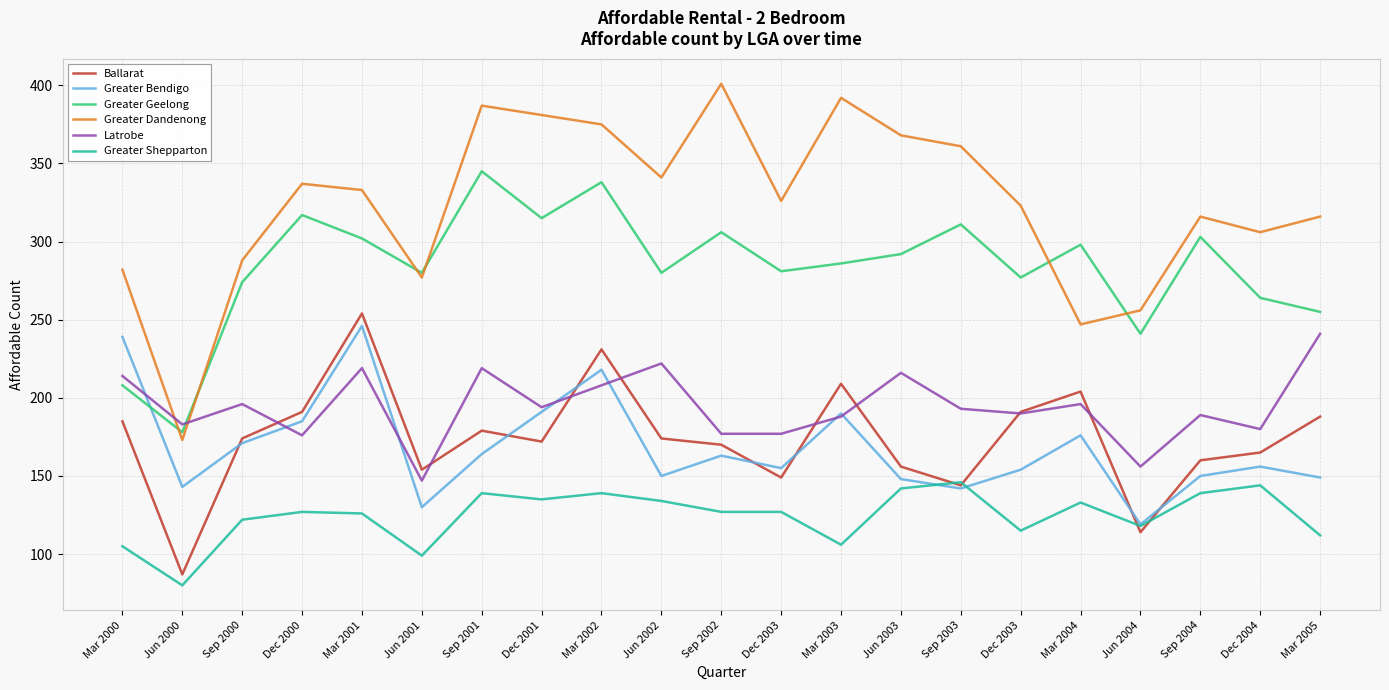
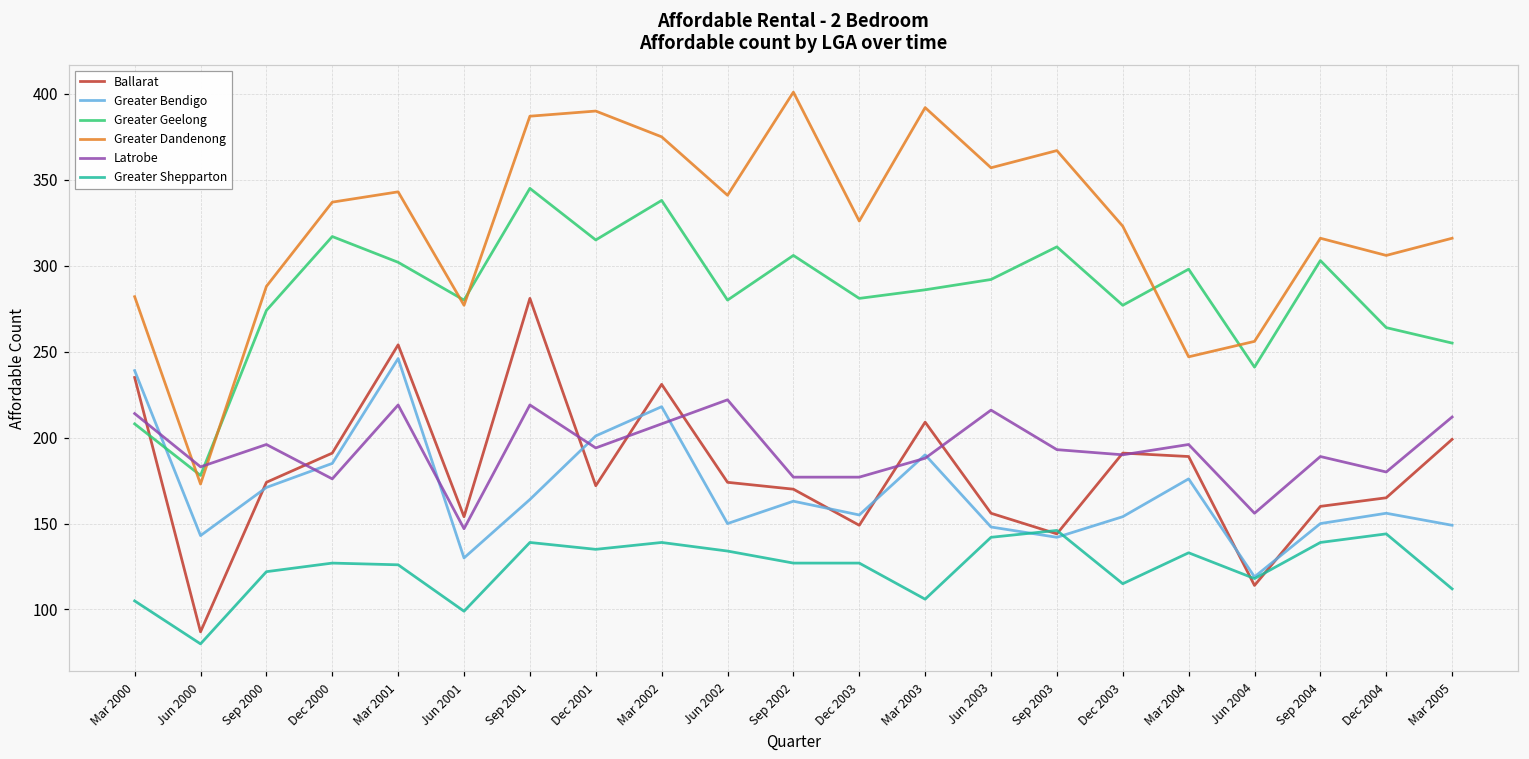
  {
    "Ballarat": {
-     "Mar 2000": 185,
+     "Mar 2000": 235,
      "Jun 2000": 87,
      "Sep 2000": 174,
      "Dec 2000": 191,
      "Mar 2001": 254,
      "Jun 2001": 154,
-     "Sep 2001": 179,
+     "Sep 2001": 281,
      "Dec 2001": 172,
      "Mar 2002": 231,
      "Jun 2002": 174,
      "Sep 2002": 170,
      "Mar 2003": 209,
      "Jun 2003": 156,
      "Sep 2003": 144,
-     "Mar 2004": 204,
+     "Mar 2004": 189,
      "Jun 2004": 114,
      "Sep 2004": 160,
      "Dec 2004": 165,
-     "Mar 2005": 188
+     "Mar 2005": 199
    },
    "Greater Bendigo": {
      "Mar 2000": 239,
      "Jun 2000": 143,
      "Sep 2000": 171,
      "Dec 2000": 185,
      "Mar 2001": 246,
      "Jun 2001": 130,
      "Sep 2001": 164,
-     "Dec 2001": 191,
+     "Dec 2001": 201,
      "Mar 2002": 218,
      "Jun 2002": 150,
      "Sep 2002": 163,
      "Mar 2003": 190,
      "Jun 2003": 148,
      "Sep 2003": 142,
      "Mar 2004": 176,
      "Sep 2004": 150,
      "Dec 2004": 156,
      "Mar 2005": 149
    },
    "Greater Dandenong": {
      "Mar 2000": 282,
      "Jun 2000": 173,
      "Sep 2000": 288,
      "Dec 2000": 337,
-     "Mar 2001": 333,
+     "Mar 2001": 343,
      "Jun 2001": 277,
      "Sep 2001": 387,
-     "Dec 2001": 381,
+     "Dec 2001": 390,
      "Mar 2002": 375,
      "Jun 2002": 341,
      "Sep 2002": 401,
      "Mar 2003": 392,
-     "Jun 2003": 368,
-     "Sep 2003": 361,
+     "Jun 2003": 357,
+     "Sep 2003": 367,
      "Mar 2004": 247,
      "Jun 2004": 256,
      "Sep 2004": 316,
      "Dec 2004": 306,
      "Mar 2005": 316
    },
    "Latrobe": {
      "Mar 2000": 214,
      "Jun 2000": 183,
      "Sep 2000": 196,
      "Dec 2000": 176,
      "Mar 2001": 219,
      "Jun 2001": 147,
      "Sep 2001": 219,
      "Dec 2001": 194,
      "Mar 2002": 208,
      "Jun 2002": 222,
      "Sep 2002": 177,
      "Mar 2003": 188,
      "Jun 2003": 216,
      "Sep 2003": 193,
      "Mar 2004": 196,
      "Jun 2004": 156,
      "Sep 2004": 189,
      "Dec 2004": 180,
-     "Mar 2005": 241
+     "Mar 2005": 212
    }
  }
